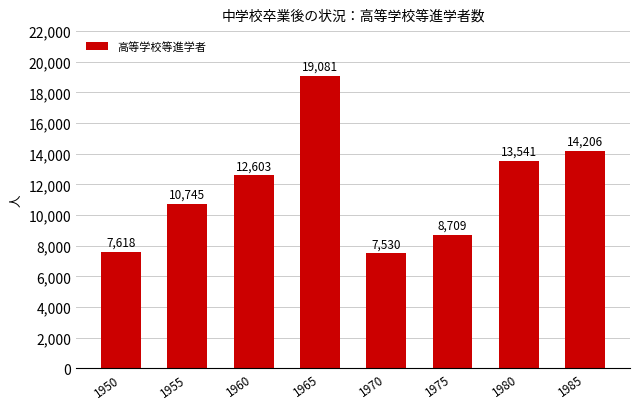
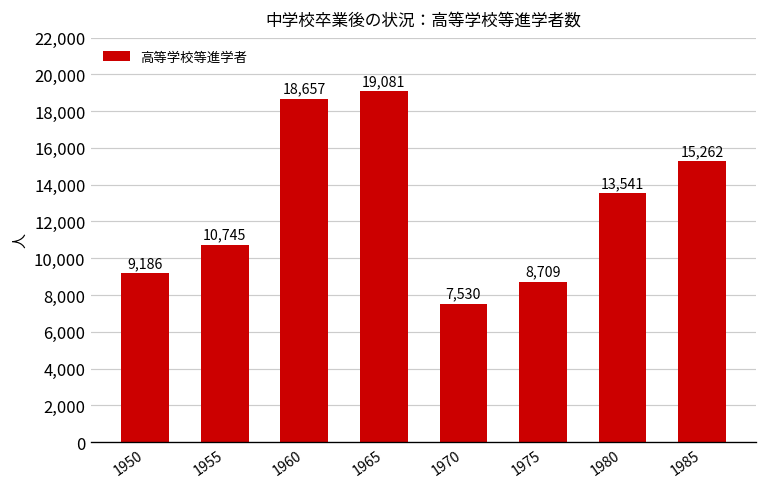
  {
-   "1950": "7,618",
+   "1950": "9,186",
    "1955": "10,745",
-   "1960": "12,603",
+   "1960": "18,657",
    "1965": "19,081",
    "1970": "7,530",
    "1975": "8,709",
    "1980": "13,541",
-   "1985": "14,206"
+   "1985": "15,262"
  }
